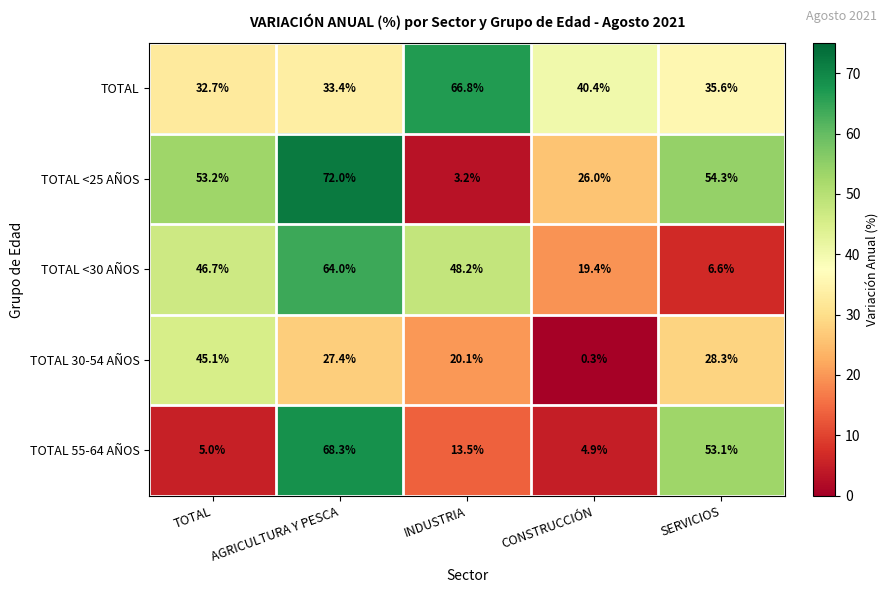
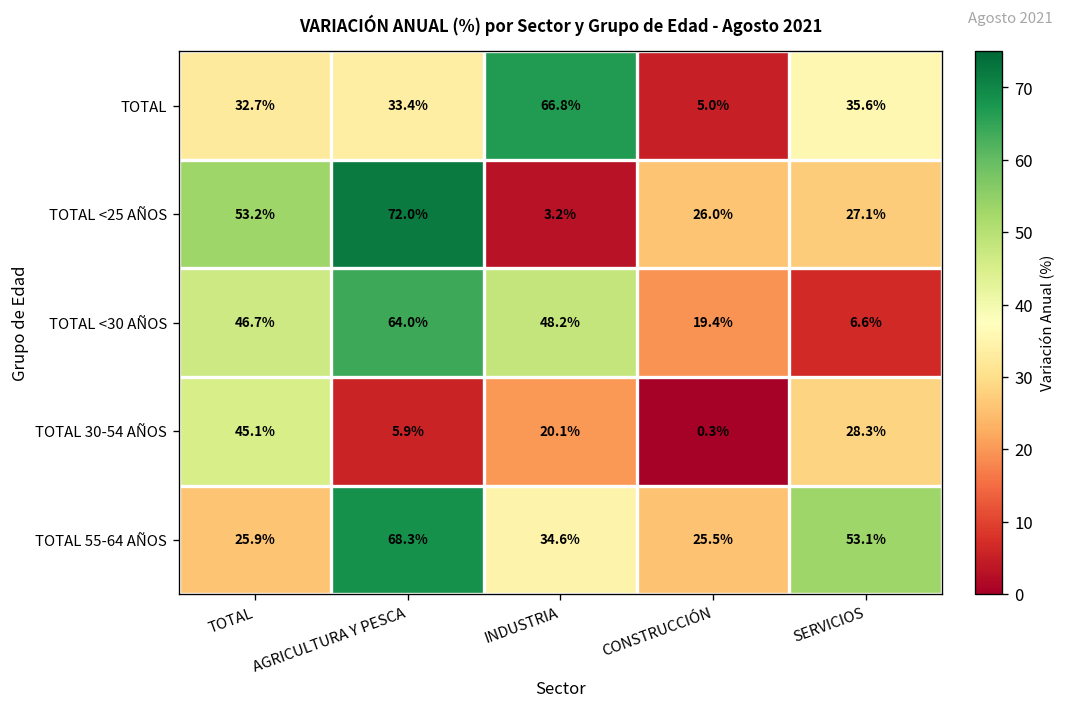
  {
    "TOTAL": {
      "TOTAL": "32.7%",
      "AGRICULTURA Y PESCA": "33.4%",
      "INDUSTRIA": "66.8%",
-     "CONSTRUCCIÓN": "40.4%",
+     "CONSTRUCCIÓN": "5.0%",
      "SERVICIOS": "35.6%"
    },
    "TOTAL <25 AÑOS": {
      "TOTAL": "53.2%",
      "AGRICULTURA Y PESCA": "72.0%",
      "INDUSTRIA": "3.2%",
      "CONSTRUCCIÓN": "26.0%",
-     "SERVICIOS": "54.3%"
+     "SERVICIOS": "27.1%"
    },
    "TOTAL <30 AÑOS": {
      "TOTAL": "46.7%",
      "AGRICULTURA Y PESCA": "64.0%",
      "INDUSTRIA": "48.2%",
      "CONSTRUCCIÓN": "19.4%",
      "SERVICIOS": "6.6%"
    },
    "TOTAL 30-54 AÑOS": {
      "TOTAL": "45.1%",
-     "AGRICULTURA Y PESCA": "27.4%",
+     "AGRICULTURA Y PESCA": "5.9%",
      "INDUSTRIA": "20.1%",
      "CONSTRUCCIÓN": "0.3%",
      "SERVICIOS": "28.3%"
    },
    "TOTAL 55-64 AÑOS": {
-     "TOTAL": "5.0%",
+     "TOTAL": "25.9%",
      "AGRICULTURA Y PESCA": "68.3%",
-     "INDUSTRIA": "13.5%",
-     "CONSTRUCCIÓN": "4.9%",
+     "INDUSTRIA": "34.6%",
+     "CONSTRUCCIÓN": "25.5%",
      "SERVICIOS": "53.1%"
    }
  }
